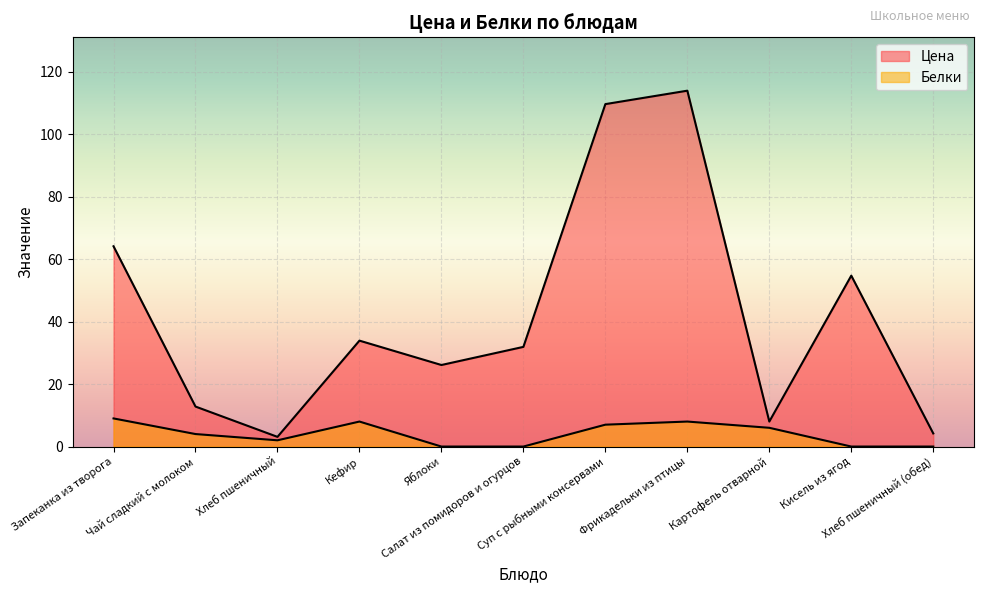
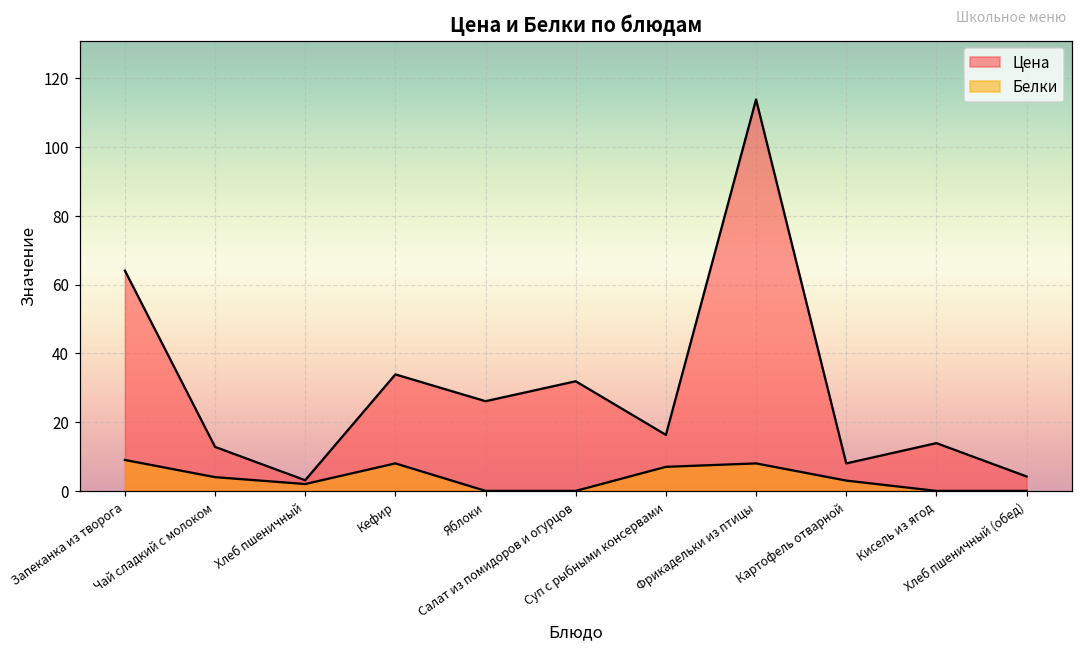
  {
    "Цена": {
      "Запеканка из творога": 64,
      "Чай сладкий с молоком": 13,
      "Хлеб пшеничный": 3,
      "Кефир": 34,
      "Яблоки": 26,
      "Салат из помидоров и огурцов": 32,
-     "Суп с рыбными консервами": 110,
+     "Суп с рыбными консервами": 16,
      "Фрикадельки из птицы": 114,
      "Картофель отварной": 8,
-     "Кисель из ягод": 55,
+     "Кисель из ягод": 14,
      "Хлеб пшеничный (обед)": 4
    },
    "Белки": {
      "Запеканка из творога": 9,
      "Чай сладкий с молоком": 4,
      "Хлеб пшеничный": 2,
      "Кефир": 8,
      "Яблоки": 0,
      "Салат из помидоров и огурцов": 0,
      "Суп с рыбными консервами": 7,
      "Фрикадельки из птицы": 8,
-     "Картофель отварной": 6,
+     "Картофель отварной": 3,
      "Кисель из ягод": 0,
      "Хлеб пшеничный (обед)": 0
    }
  }
